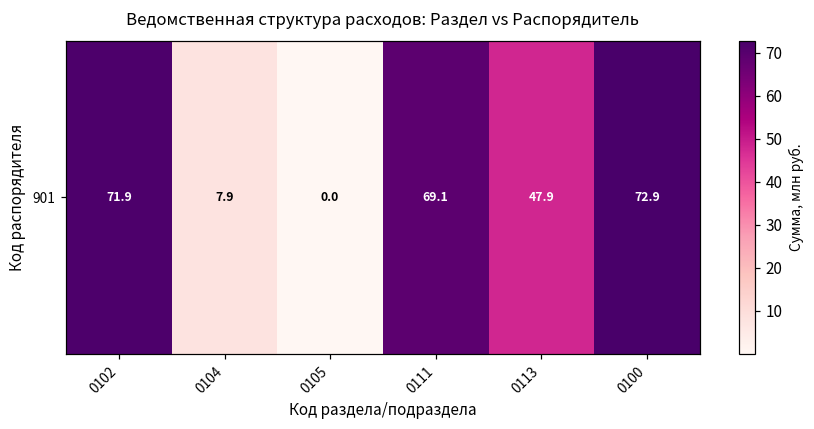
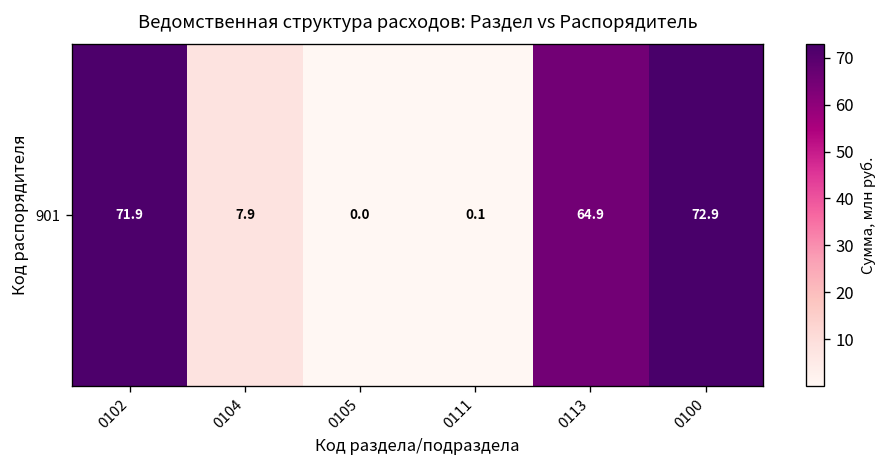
  {
    "901": {
      "0102": 71.9,
      "0104": 7.9,
      "0105": 0.0,
-     "0111": 69.1,
-     "0113": 47.9,
+     "0111": 0.1,
+     "0113": 64.9,
      "0100": 72.9
    }
  }
